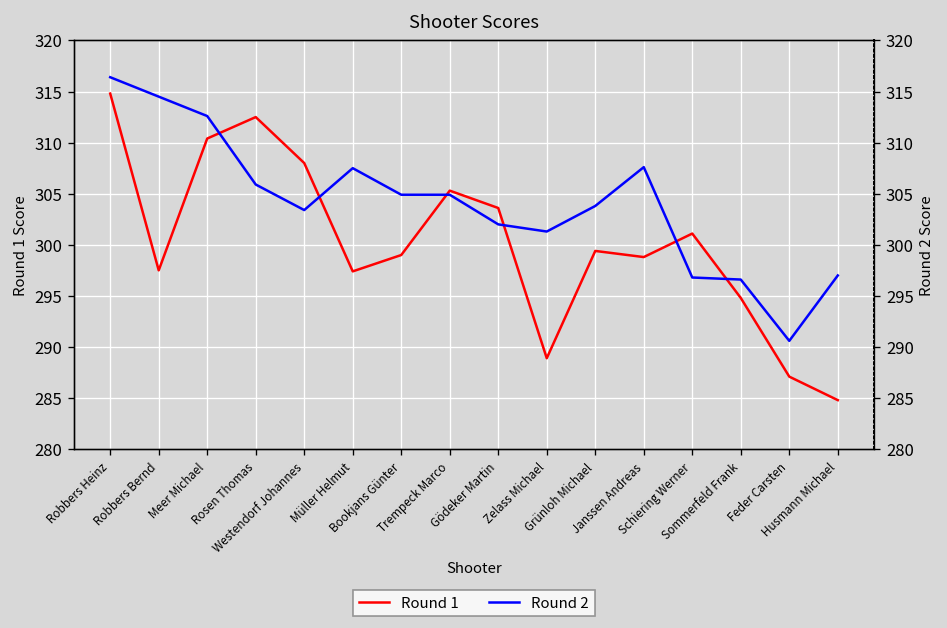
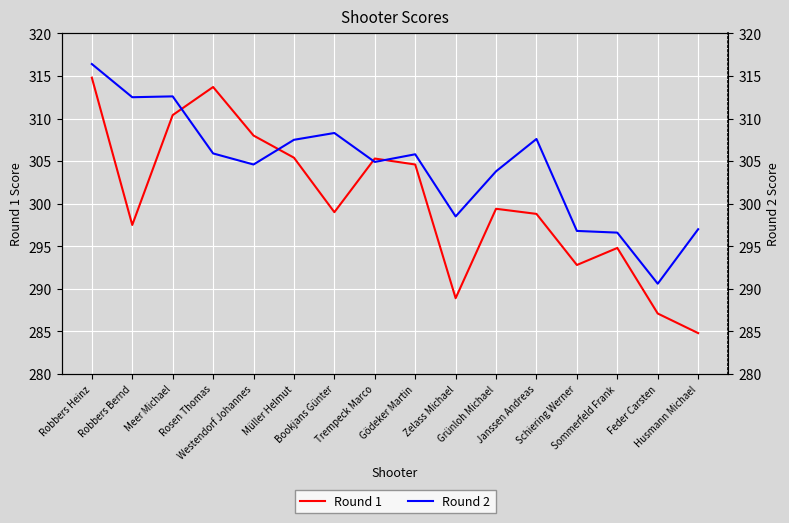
  {
    "Round 1": {
      "Robbers Heinz": 315,
      "Robbers Bernd": 298,
      "Meer Michael": 310,
-     "Rosen Thomas": 313,
+     "Rosen Thomas": 314,
      "Westendorf Johannes": 308,
-     "Müller Helmut": 297,
+     "Müller Helmut": 305,
      "Bookjans Günter": 299,
      "Trempeck Marco": 305,
-     "Gödeker Martin": 304,
+     "Gödeker Martin": 305,
      "Zelass Michael": 289,
      "Grünloh Michael": 299,
      "Janssen Andreas": 299,
-     "Schiering Werner": 301,
+     "Schiering Werner": 293,
      "Sommerfeld Frank": 295,
      "Feder Carsten": 287,
      "Husmann Michael": 285
    },
    "Round 2": {
      "Robbers Heinz": 316,
-     "Robbers Bernd": 315,
+     "Robbers Bernd": 313,
      "Meer Michael": 313,
      "Rosen Thomas": 306,
-     "Westendorf Johannes": 303,
+     "Westendorf Johannes": 305,
      "Müller Helmut": 308,
-     "Bookjans Günter": 305,
+     "Bookjans Günter": 308,
      "Trempeck Marco": 305,
-     "Gödeker Martin": 302,
-     "Zelass Michael": 301,
+     "Gödeker Martin": 306,
+     "Zelass Michael": 299,
      "Grünloh Michael": 304,
      "Janssen Andreas": 308,
      "Schiering Werner": 297,
      "Sommerfeld Frank": 297,
      "Feder Carsten": 291,
      "Husmann Michael": 297
    }
  }
